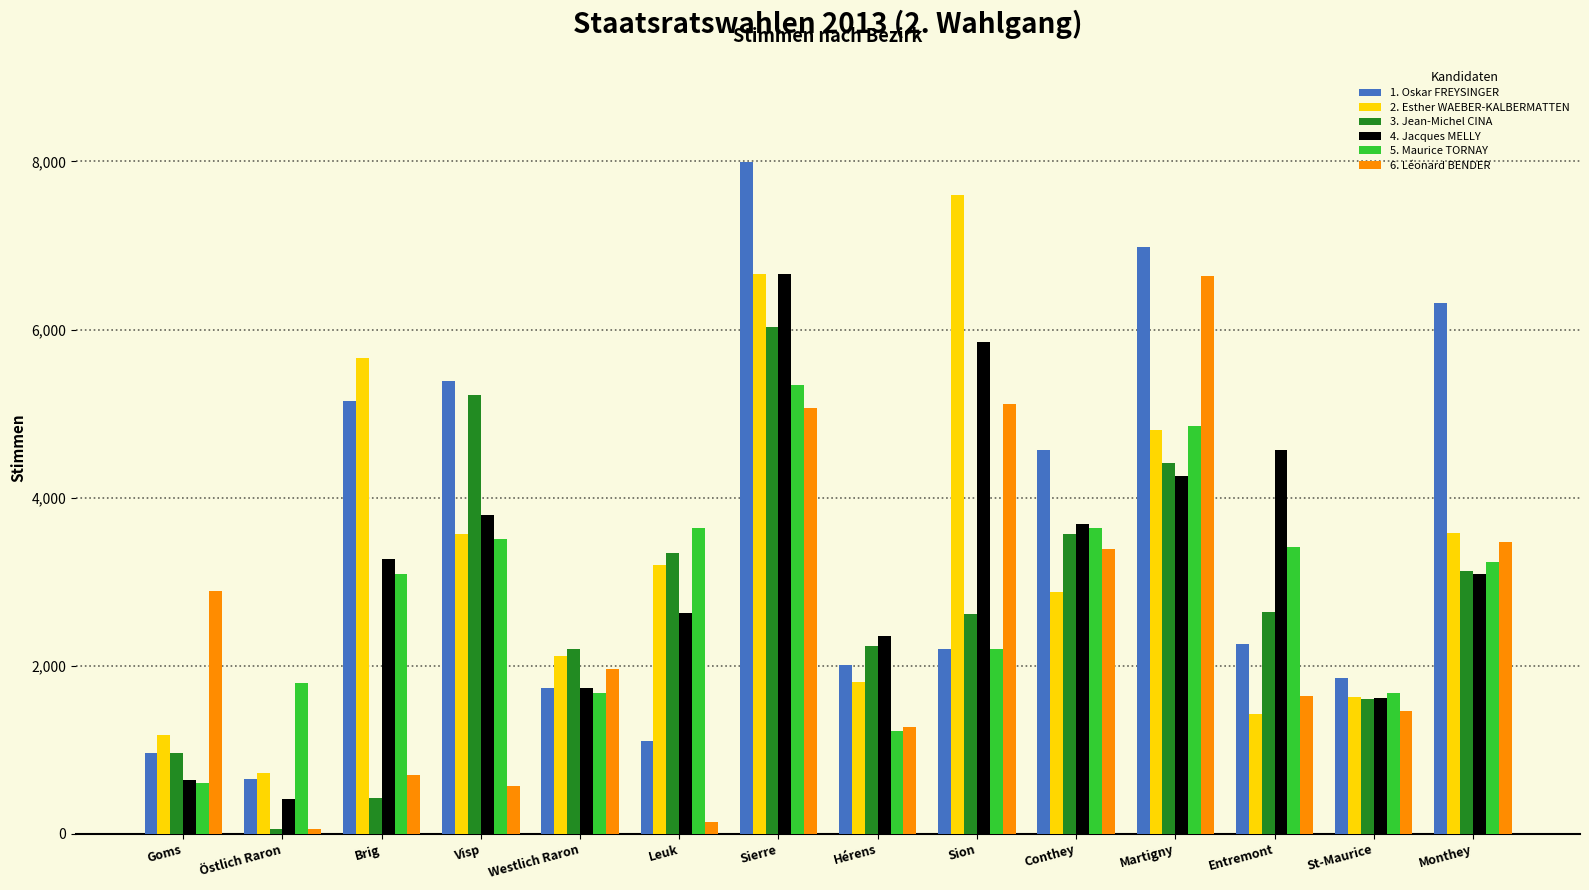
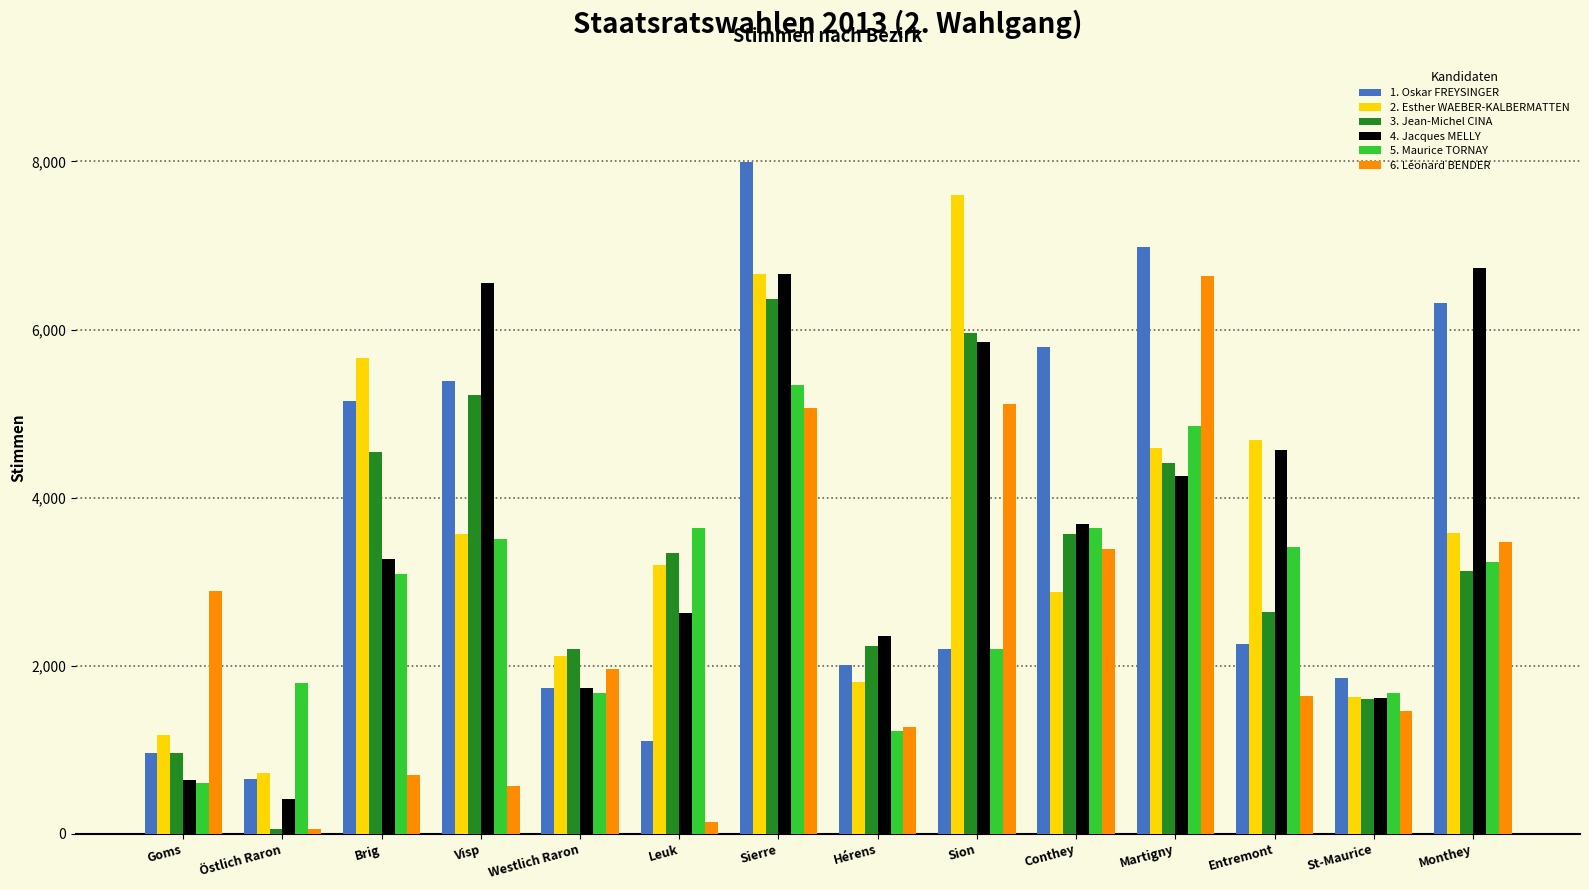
  {
    "1. Oskar FREYSINGER": {
      "Goms": "1,000",
      "Östlich Raron": "700",
      "Brig": "5,200",
      "Visp": "5,400",
      "Westlich Raron": "1,700",
      "Leuk": "1,100",
      "Sierre": "8,000",
      "Hérens": "2,000",
      "Sion": "2,200",
-     "Conthey": "4,600",
+     "Conthey": "5,800",
      "Martigny": "7,000",
      "Entremont": "2,300",
      "St-Maurice": "1,900",
      "Monthey": "6,300"
    },
    "2. Esther WAEBER-KALBERMATTEN": {
      "Goms": "1,200",
      "Östlich Raron": "700",
      "Brig": "5,700",
      "Visp": "3,600",
      "Westlich Raron": "2,100",
      "Leuk": "3,200",
      "Sierre": "6,700",
      "Hérens": "1,800",
      "Sion": "7,600",
      "Conthey": "2,900",
-     "Martigny": "4,800",
-     "Entremont": "1,400",
+     "Martigny": "4,600",
+     "Entremont": "4,700",
      "St-Maurice": "1,600",
      "Monthey": "3,600"
    },
    "3. Jean-Michel CINA": {
      "Goms": "1,000",
      "Östlich Raron": "100",
-     "Brig": "400",
+     "Brig": "4,500",
      "Visp": "5,200",
      "Westlich Raron": "2,200",
      "Leuk": "3,300",
-     "Sierre": "6,000",
+     "Sierre": "6,400",
      "Hérens": "2,200",
-     "Sion": "2,600",
+     "Sion": "6,000",
      "Conthey": "3,600",
      "Martigny": "4,400",
      "Entremont": "2,600",
      "St-Maurice": "1,600",
      "Monthey": "3,100"
    },
    "4. Jacques MELLY": {
      "Goms": "600",
      "Östlich Raron": "400",
      "Brig": "3,300",
-     "Visp": "3,800",
+     "Visp": "6,600",
      "Westlich Raron": "1,700",
      "Leuk": "2,600",
      "Sierre": "6,700",
      "Hérens": "2,400",
      "Sion": "5,900",
      "Conthey": "3,700",
      "Martigny": "4,300",
      "Entremont": "4,600",
      "St-Maurice": "1,600",
-     "Monthey": "3,100"
+     "Monthey": "6,700"
    },
    "5. Maurice TORNAY": {
      "Goms": "600",
      "Östlich Raron": "1,800",
      "Brig": "3,100",
      "Visp": "3,500",
      "Westlich Raron": "1,700",
      "Leuk": "3,600",
      "Sierre": "5,300",
      "Hérens": "1,200",
      "Sion": "2,200",
      "Conthey": "3,600",
      "Martigny": "4,900",
      "Entremont": "3,400",
      "St-Maurice": "1,700",
      "Monthey": "3,200"
    },
    "6. Léonard BENDER": {
      "Goms": "2,900",
      "Östlich Raron": "100",
      "Brig": "700",
      "Visp": "600",
      "Westlich Raron": "2,000",
      "Leuk": "100",
      "Sierre": "5,100",
      "Hérens": "1,300",
      "Sion": "5,100",
      "Conthey": "3,400",
      "Martigny": "6,600",
      "Entremont": "1,600",
      "St-Maurice": "1,500",
      "Monthey": "3,500"
    }
  }
